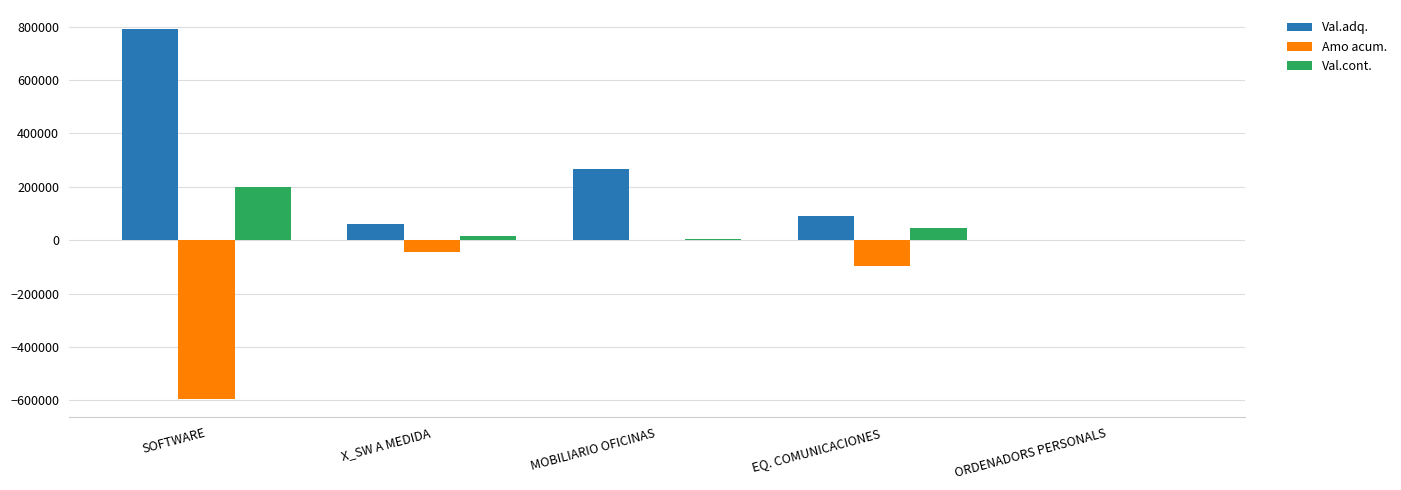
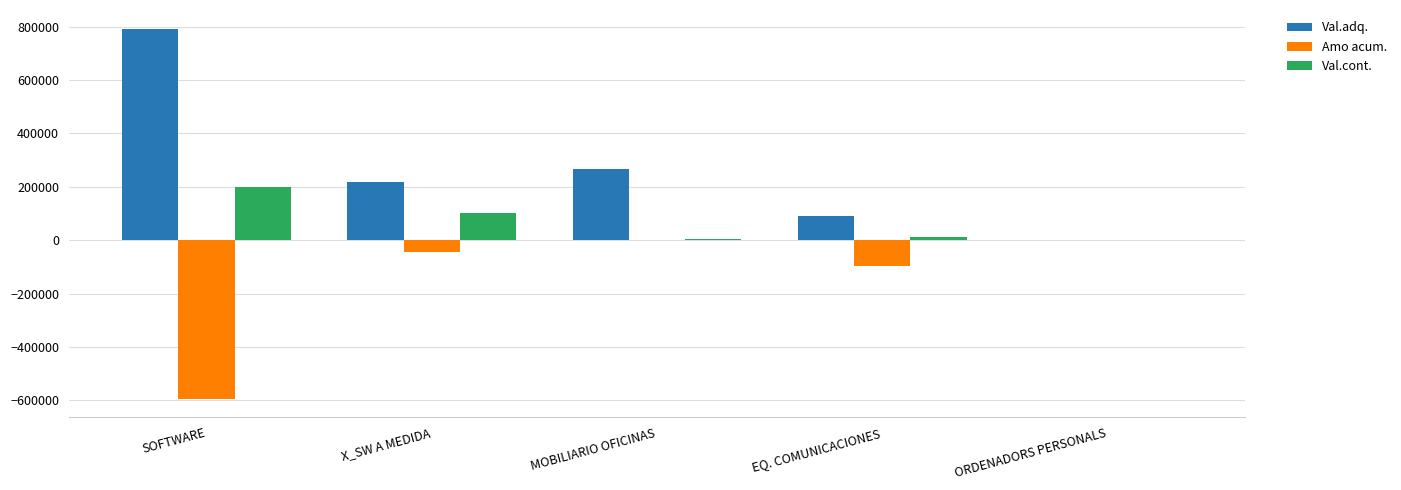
  {
    "Val.adq.": {
      "SOFTWARE": 790000,
-     "X_SW A MEDIDA": 60000,
+     "X_SW A MEDIDA": 220000,
      "MOBILIARIO OFICINAS": 270000,
      "EQ. COMUNICACIONES": 90000
    },
    "Amo acum.": {
      "SOFTWARE": -590000,
      "X_SW A MEDIDA": -50000,
      "EQ. COMUNICACIONES": -100000
    },
    "Val.cont.": {
      "SOFTWARE": 200000,
-     "X_SW A MEDIDA": 10000,
-     "EQ. COMUNICACIONES": 50000
+     "X_SW A MEDIDA": 100000,
+     "EQ. COMUNICACIONES": 10000
    }
  }
